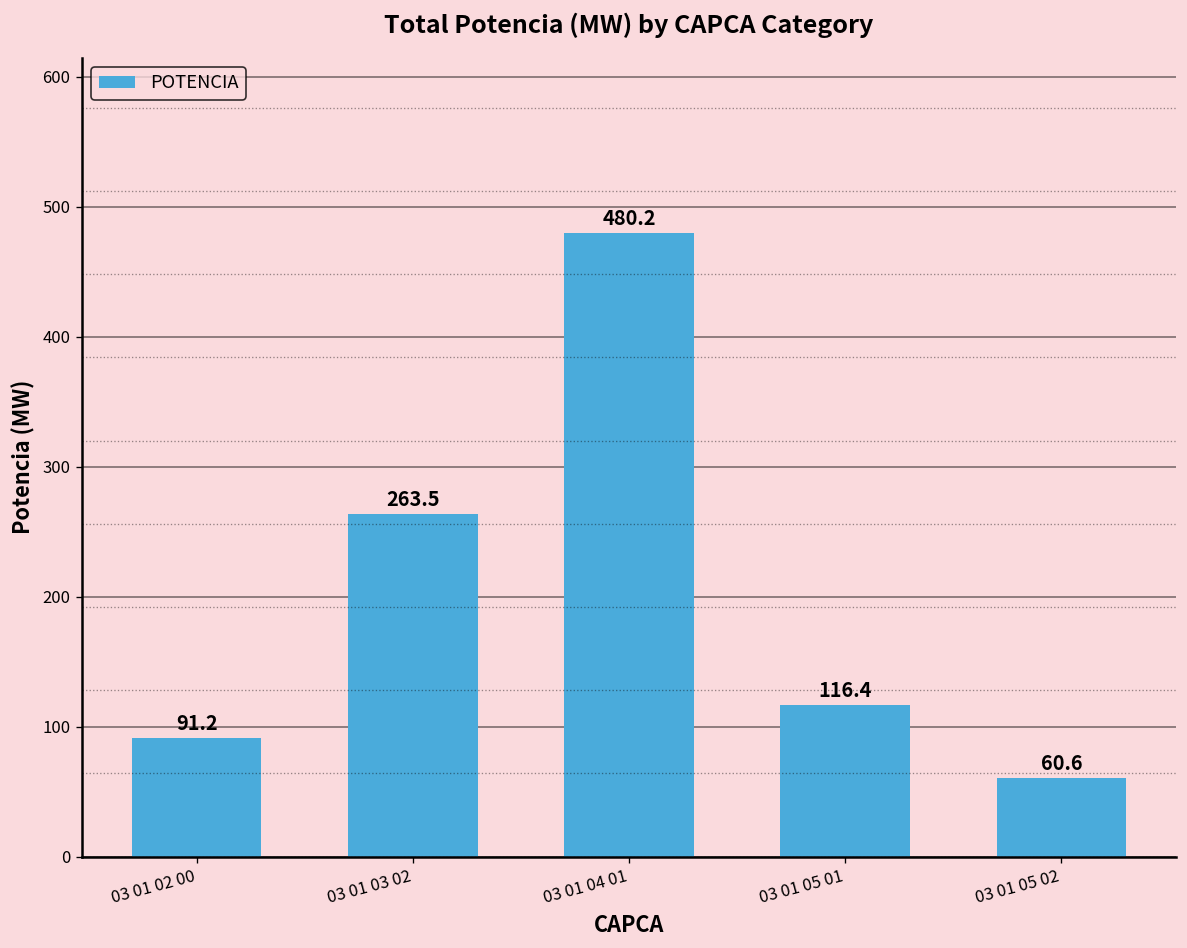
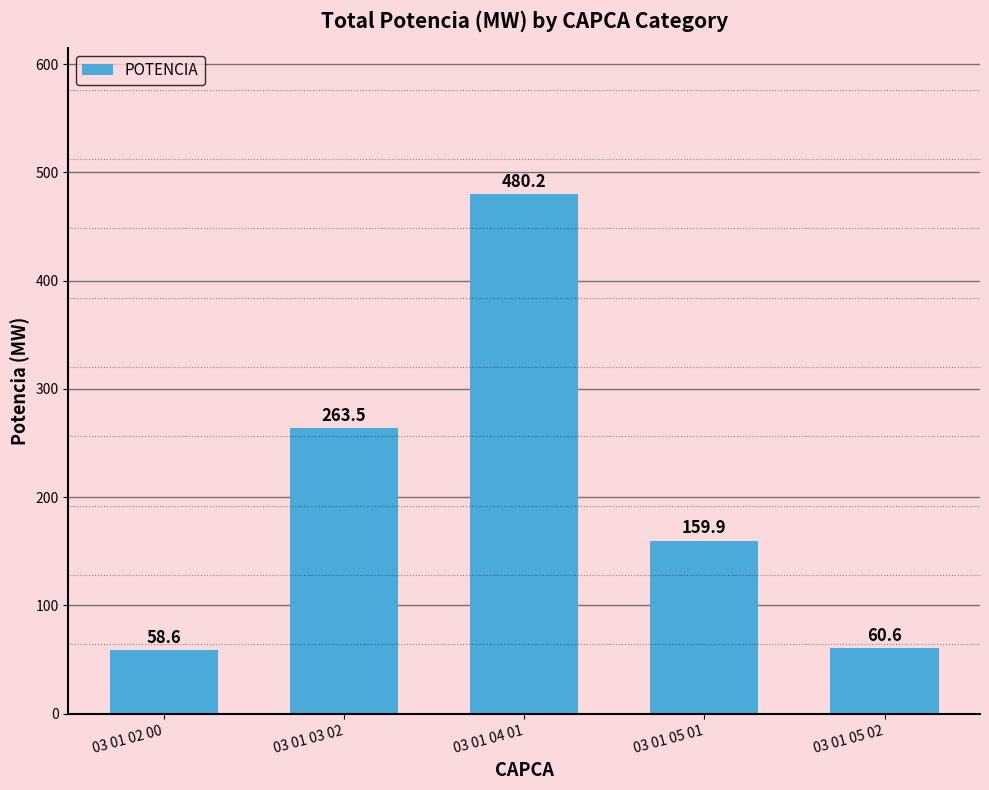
  {
-   "03 01 02 00": 91.2,
+   "03 01 02 00": 58.6,
    "03 01 03 02": 263.5,
    "03 01 04 01": 480.2,
-   "03 01 05 01": 116.4,
+   "03 01 05 01": 159.9,
    "03 01 05 02": 60.6
  }
